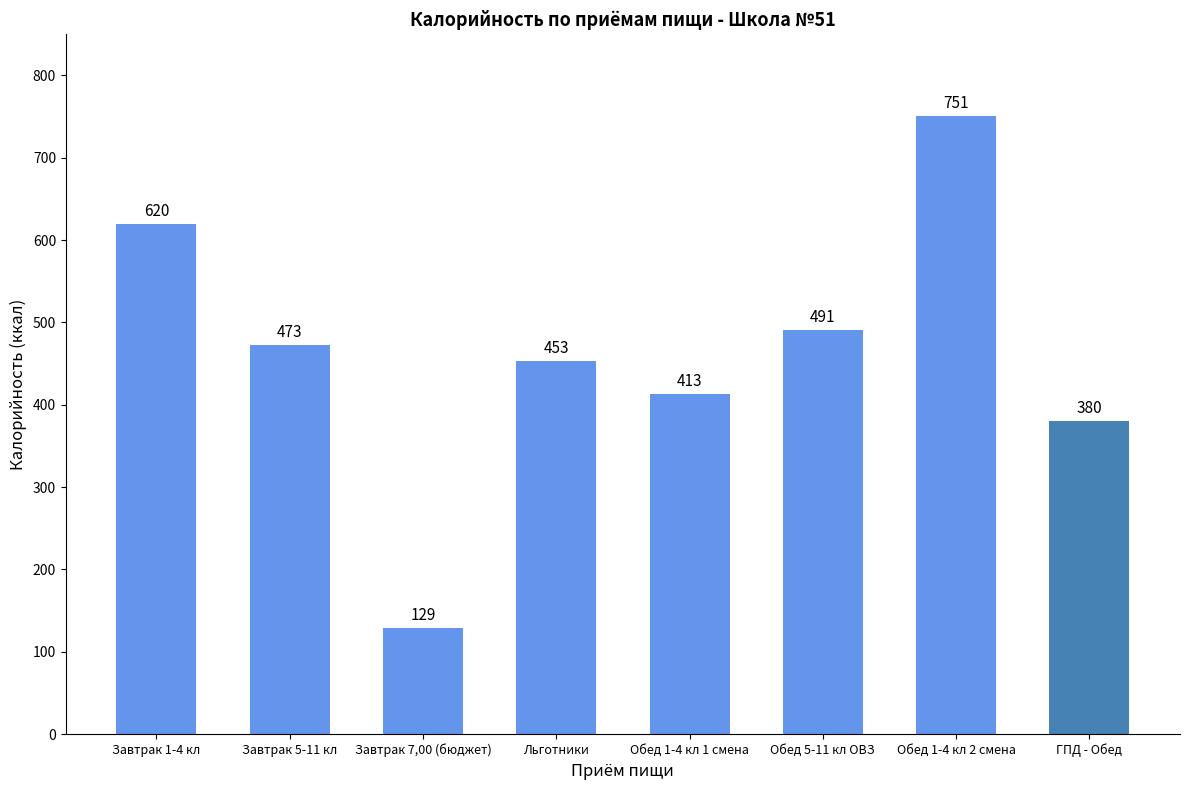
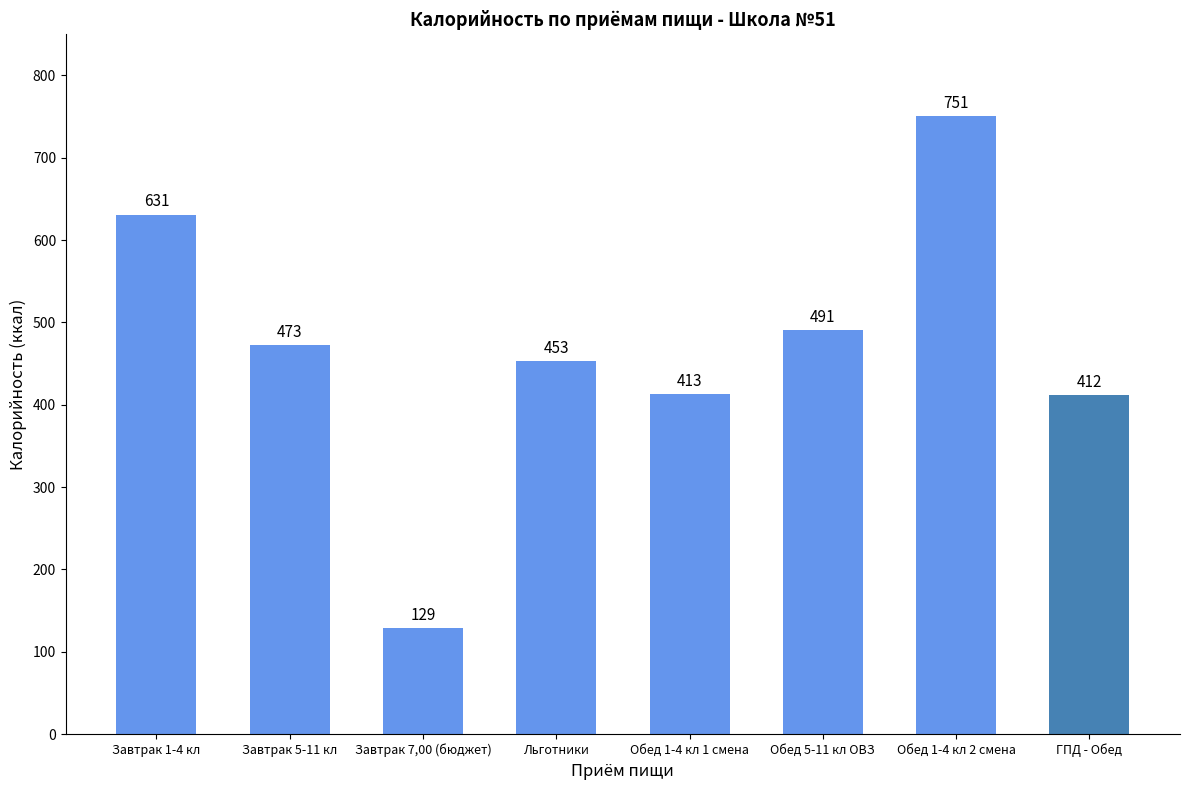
  {
-   "Завтрак 1-4 кл": 620,
+   "Завтрак 1-4 кл": 631,
    "Завтрак 5-11 кл": 473,
    "Завтрак 7,00 (бюджет)": 129,
    "Льготники": 453,
    "Обед 1-4 кл 1 смена": 413,
    "Обед 5-11 кл ОВЗ": 491,
    "Обед 1-4 кл 2 смена": 751,
-   "ГПД - Обед": 380
+   "ГПД - Обед": 412
  }
